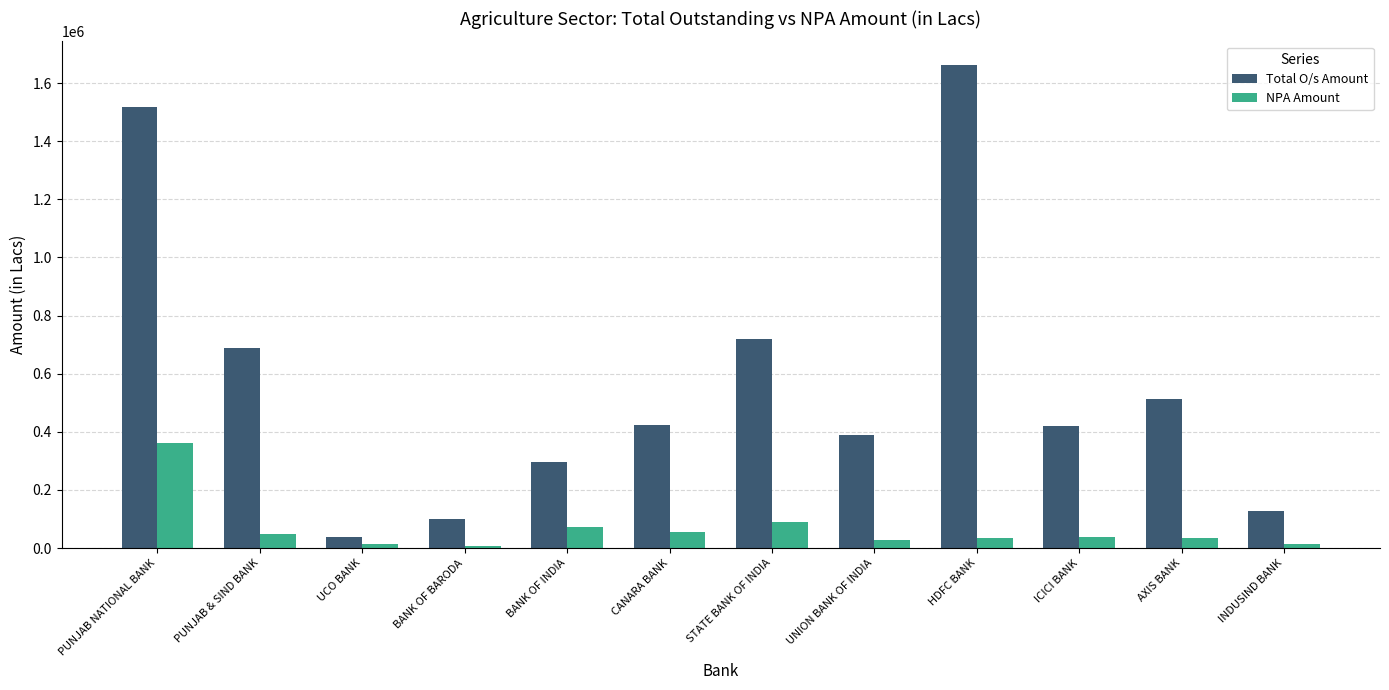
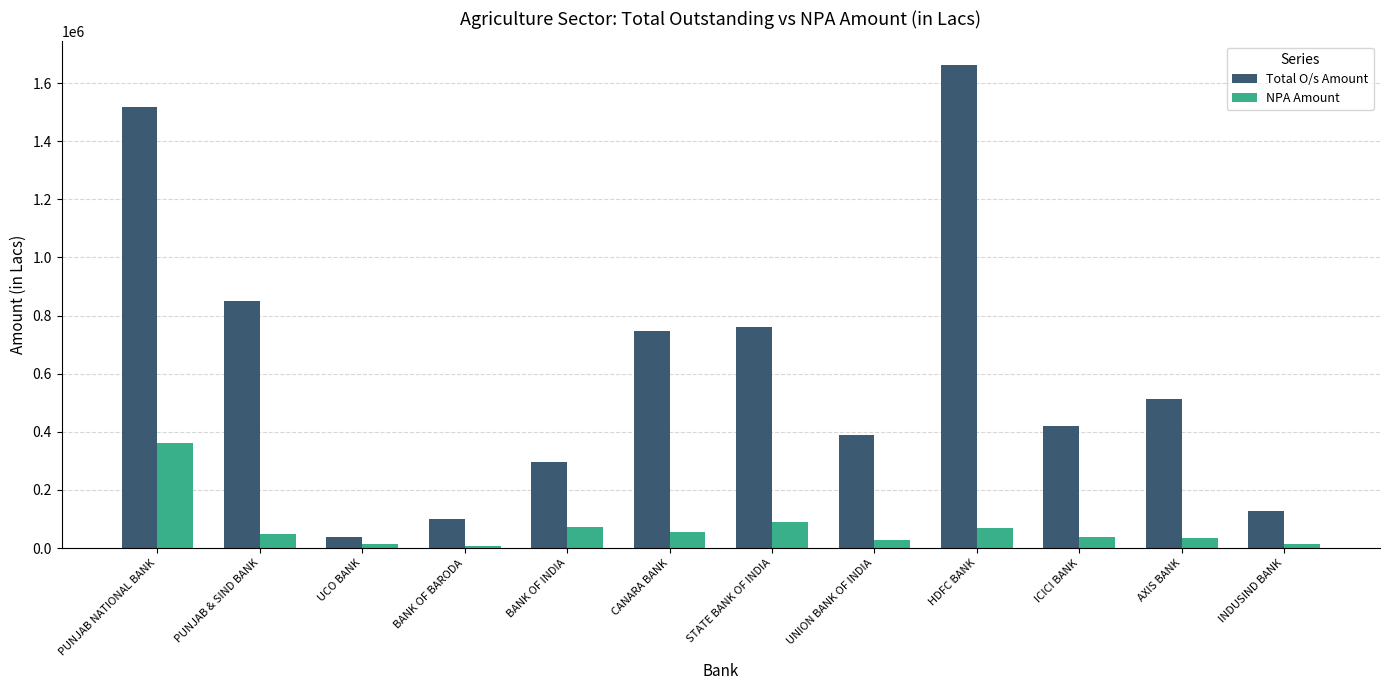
  {
    "Total O/s Amount": {
      "PUNJAB NATIONAL BANK": 1520000,
-     "PUNJAB & SIND BANK": 690000,
+     "PUNJAB & SIND BANK": 850000,
      "UCO BANK": 40000,
      "BANK OF BARODA": 100000,
      "BANK OF INDIA": 300000,
-     "CANARA BANK": 420000,
-     "STATE BANK OF INDIA": 720000,
+     "CANARA BANK": 750000,
+     "STATE BANK OF INDIA": 760000,
      "UNION BANK OF INDIA": 390000,
      "HDFC BANK": 1660000,
      "ICICI BANK": 420000,
      "AXIS BANK": 510000,
      "INDUSIND BANK": 130000
    },
    "NPA Amount": {
      "PUNJAB NATIONAL BANK": 360000,
      "PUNJAB & SIND BANK": 50000,
      "UCO BANK": 10000,
      "BANK OF BARODA": 10000,
      "BANK OF INDIA": 70000,
      "CANARA BANK": 50000,
      "STATE BANK OF INDIA": 90000,
      "UNION BANK OF INDIA": 30000,
-     "HDFC BANK": 30000,
+     "HDFC BANK": 70000,
      "ICICI BANK": 40000,
      "AXIS BANK": 40000,
      "INDUSIND BANK": 10000
    }
  }
